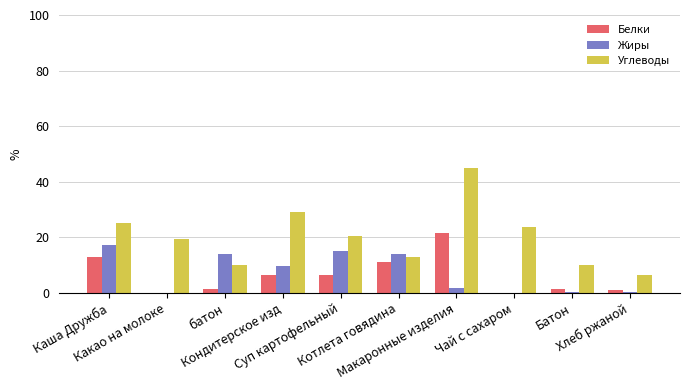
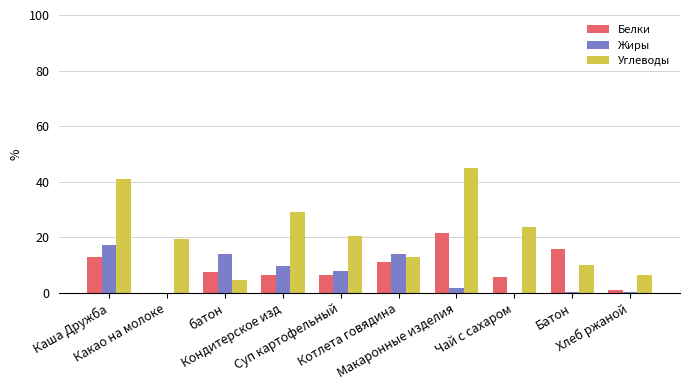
  {
    "Белки": {
      "Каша Дружба": 13,
      "Какао на молоке": 0,
-     "батон": 2,
+     "батон": 7,
      "Кондитерское изд": 7,
      "Суп картофельный": 7,
      "Котлета говядина": 11,
      "Макаронные изделия": 21,
-     "Чай с сахаром": 0,
-     "Батон": 2,
+     "Чай с сахаром": 6,
+     "Батон": 16,
      "Хлеб ржаной": 1
    },
    "Жиры": {
      "Каша Дружба": 17,
      "Какао на молоке": 0,
      "батон": 14,
      "Кондитерское изд": 10,
-     "Суп картофельный": 15,
+     "Суп картофельный": 8,
      "Котлета говядина": 14,
      "Макаронные изделия": 2,
      "Чай с сахаром": 0
    },
    "Углеводы": {
-     "Каша Дружба": 25,
+     "Каша Дружба": 41,
      "Какао на молоке": 19,
-     "батон": 10,
+     "батон": 5,
      "Кондитерское изд": 29,
      "Суп картофельный": 21,
      "Котлета говядина": 13,
      "Макаронные изделия": 45,
      "Чай с сахаром": 24,
      "Батон": 10,
      "Хлеб ржаной": 6
    }
  }
